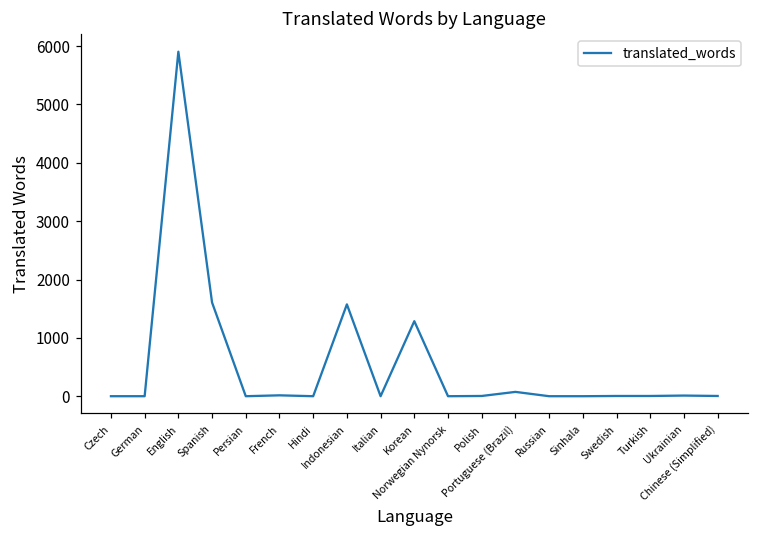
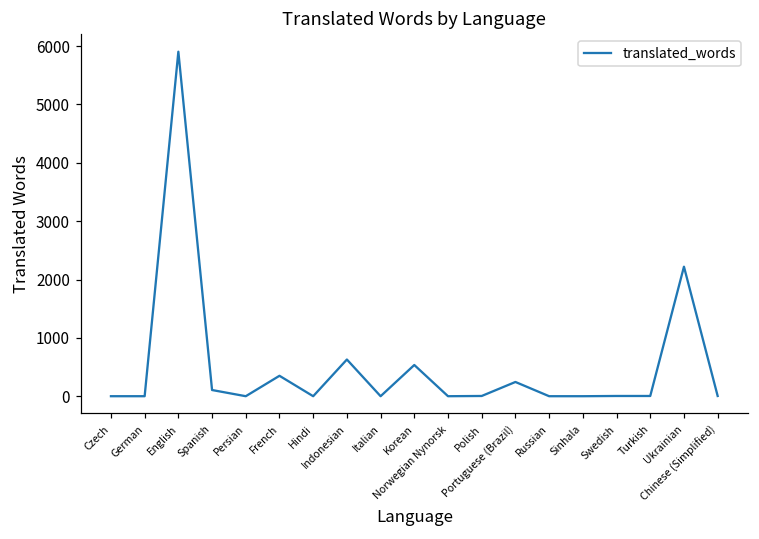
  {
    "Czech": 0,
    "German": 0,
    "English": 5900,
-   "Spanish": 1600,
+   "Spanish": 100,
    "Persian": 0,
-   "French": 0,
+   "French": 400,
    "Hindi": 0,
-   "Indonesian": 1600,
+   "Indonesian": 600,
    "Italian": 0,
-   "Korean": 1300,
+   "Korean": 500,
    "Norwegian Nynorsk": 0,
    "Polish": 0,
-   "Portuguese (Brazil)": 100,
+   "Portuguese (Brazil)": 200,
    "Russian": 0,
    "Sinhala": 0,
    "Swedish": 0,
    "Turkish": 0,
-   "Ukrainian": 0,
+   "Ukrainian": 2200,
    "Chinese (Simplified)": 0
  }
